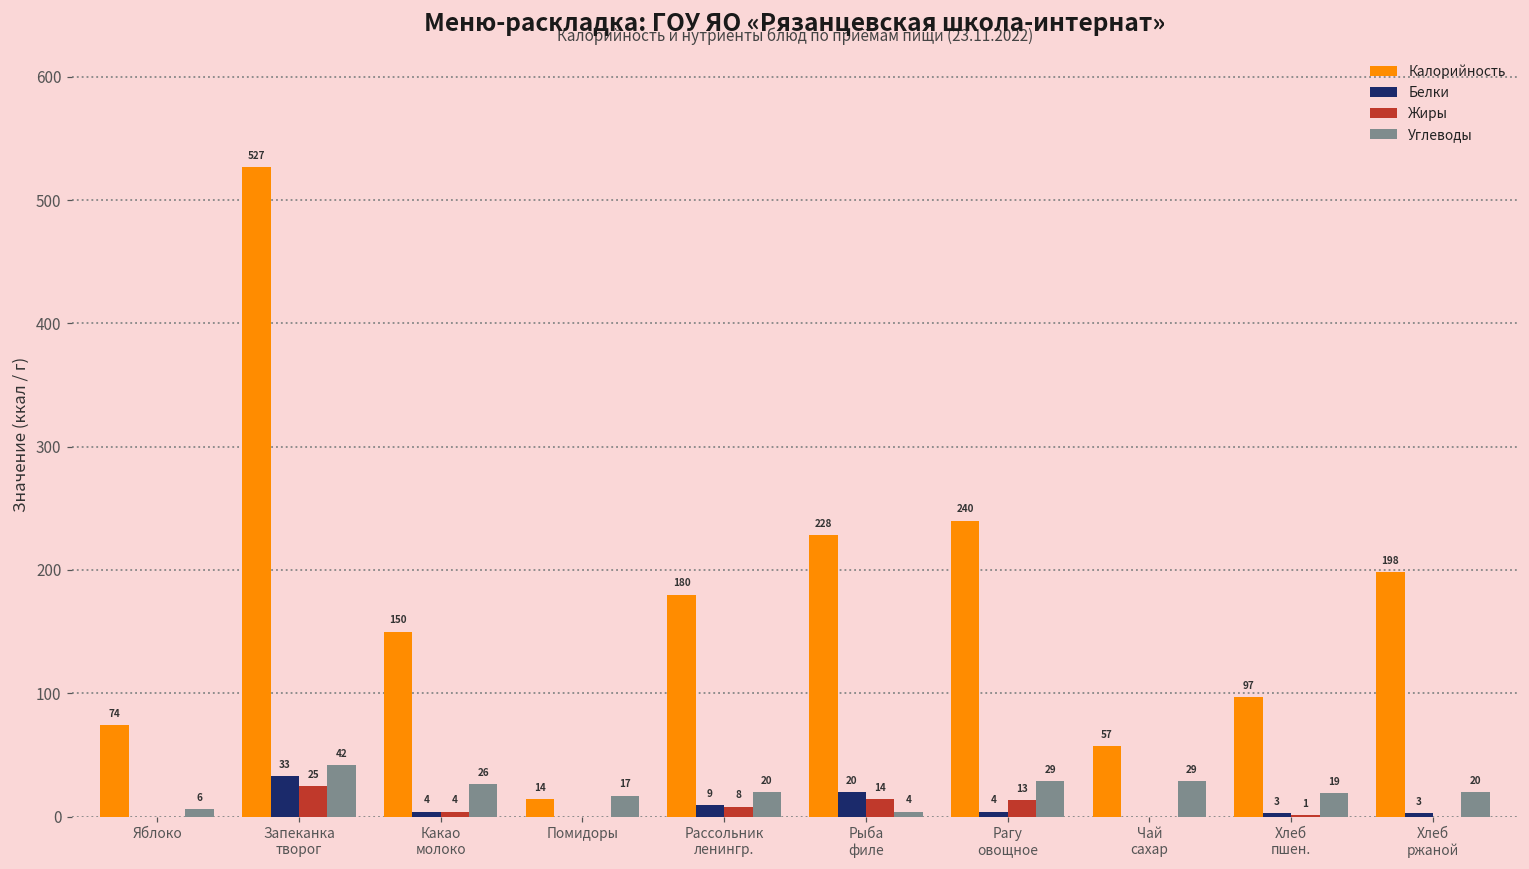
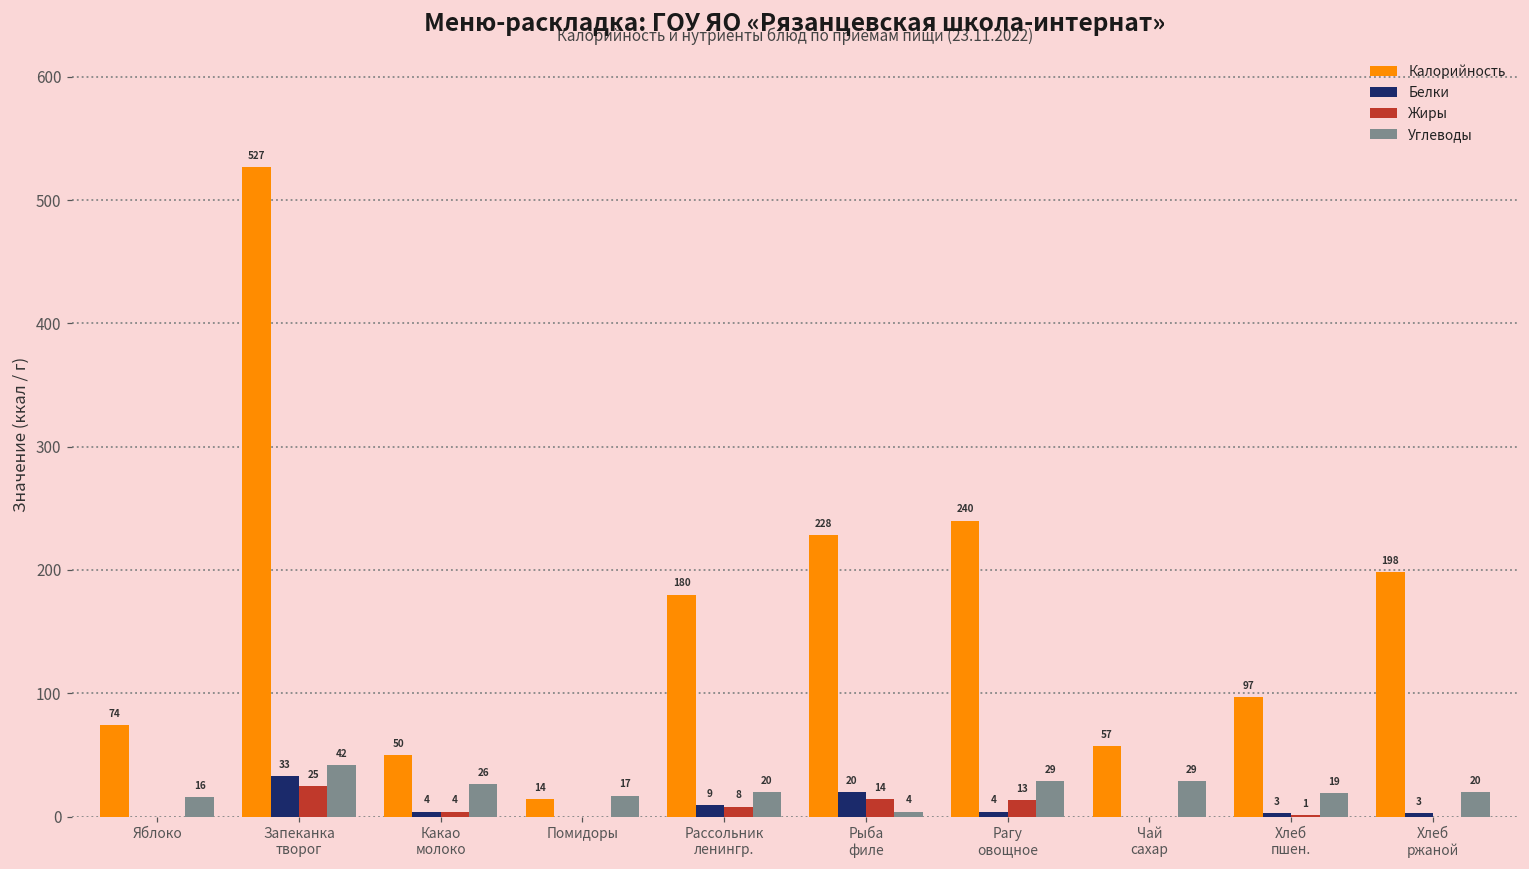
  {
    "Калорийность": {
      "Яблоко": 74,
      "Запеканка творог": 527,
-     "Какао молоко": 150,
+     "Какао молоко": 50,
      "Помидоры": 14,
      "Рассольник ленингр.": 180,
      "Рыба филе": 228,
      "Рагу овощное": 240,
      "Чай сахар": 57,
      "Хлеб пшен.": 97,
      "Хлеб ржаной": 198
    },
    "Белки": {
      "Запеканка творог": 33,
      "Какао молоко": 4,
      "Рассольник ленингр.": 9,
      "Рыба филе": 20,
      "Рагу овощное": 4,
      "Хлеб пшен.": 3,
      "Хлеб ржаной": 3
    },
    "Жиры": {
      "Запеканка творог": 25,
      "Какао молоко": 4,
      "Рассольник ленингр.": 8,
      "Рыба филе": 14,
      "Рагу овощное": 13,
      "Хлеб пшен.": 1
    },
    "Углеводы": {
-     "Яблоко": 6,
+     "Яблоко": 16,
      "Запеканка творог": 42,
      "Какао молоко": 26,
      "Помидоры": 17,
      "Рассольник ленингр.": 20,
      "Рыба филе": 4,
      "Рагу овощное": 29,
      "Чай сахар": 29,
      "Хлеб пшен.": 19,
      "Хлеб ржаной": 20
    }
  }
